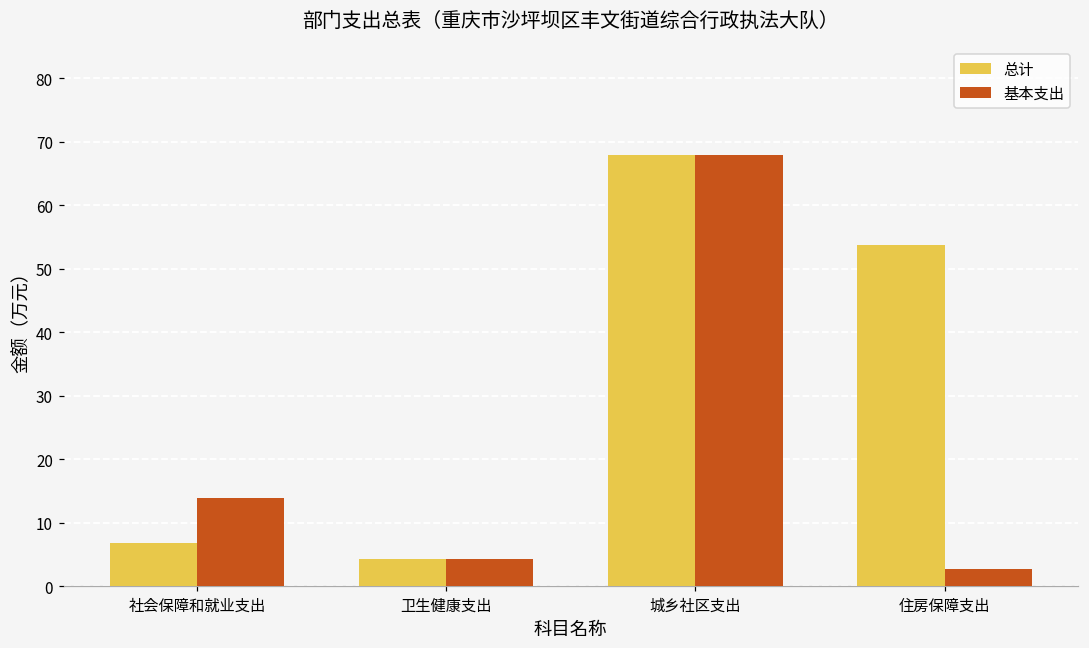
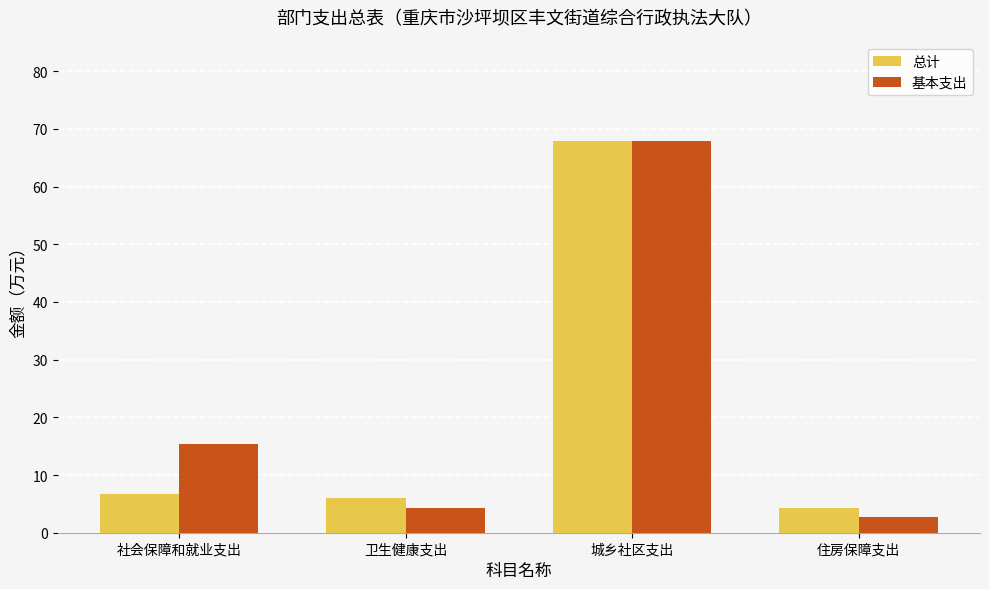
  {
    "总计": {
      "社会保障和就业支出": 7,
-     "卫生健康支出": 4,
+     "卫生健康支出": 6,
      "城乡社区支出": 68,
-     "住房保障支出": 54
+     "住房保障支出": 4
    },
    "基本支出": {
-     "社会保障和就业支出": 14,
+     "社会保障和就业支出": 15,
      "卫生健康支出": 4,
      "城乡社区支出": 68,
      "住房保障支出": 3
    }
  }
